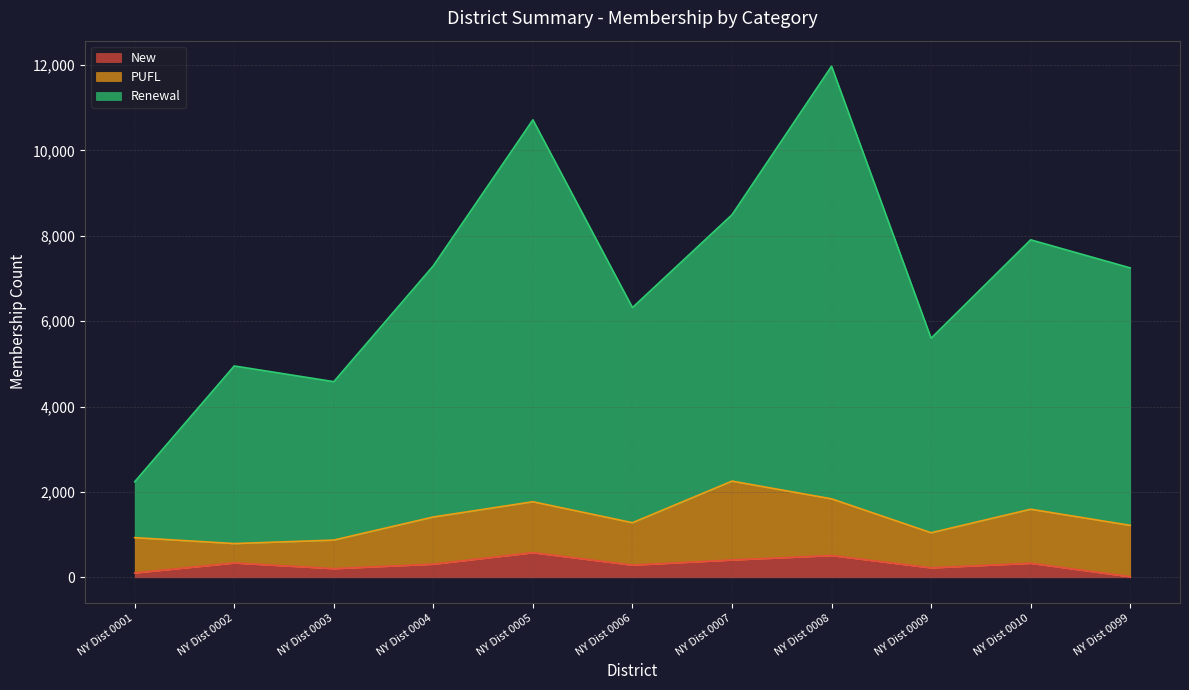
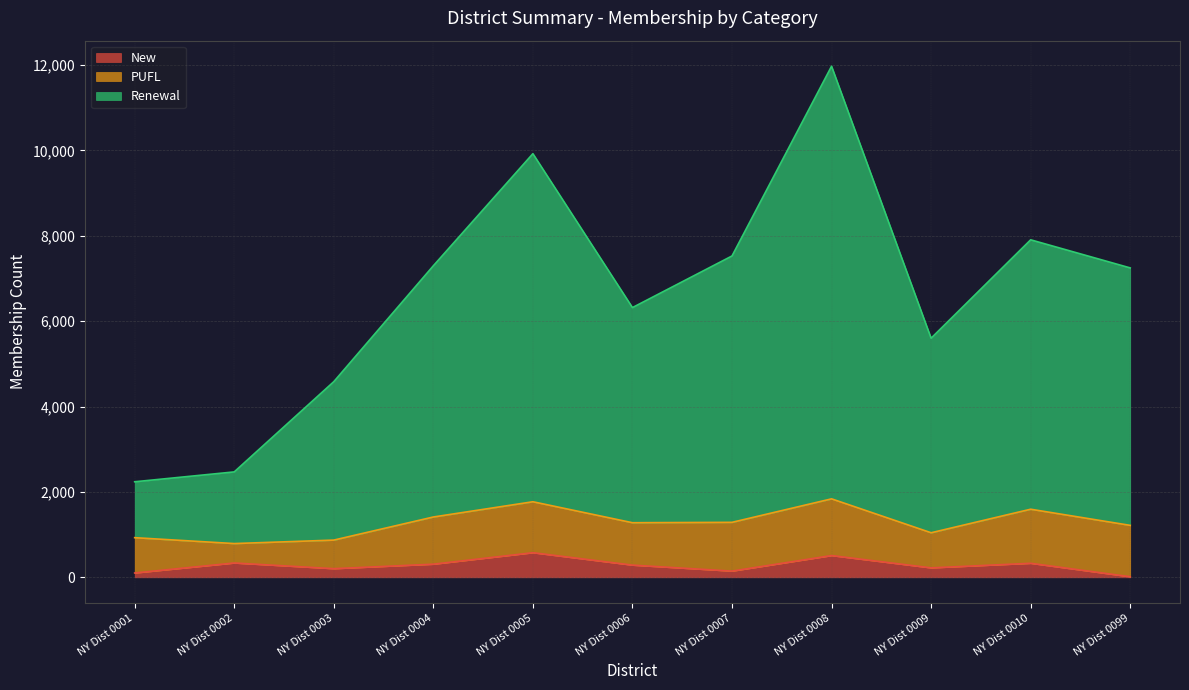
  {
    "New": {
      "NY Dist 0001": "100",
      "NY Dist 0002": "300",
      "NY Dist 0003": "200",
      "NY Dist 0004": "300",
      "NY Dist 0005": "600",
      "NY Dist 0006": "300",
-     "NY Dist 0007": "400",
+     "NY Dist 0007": "100",
      "NY Dist 0008": "500",
      "NY Dist 0009": "200",
      "NY Dist 0010": "300",
      "NY Dist 0099": "0"
    },
    "PUFL": {
      "NY Dist 0001": "800",
      "NY Dist 0002": "500",
      "NY Dist 0003": "700",
      "NY Dist 0004": "1,100",
      "NY Dist 0005": "1,200",
      "NY Dist 0006": "1,000",
-     "NY Dist 0007": "1,800",
+     "NY Dist 0007": "1,100",
      "NY Dist 0008": "1,300",
      "NY Dist 0009": "800",
      "NY Dist 0010": "1,300",
      "NY Dist 0099": "1,200"
    },
    "Renewal": {
      "NY Dist 0001": "1,300",
-     "NY Dist 0002": "4,200",
+     "NY Dist 0002": "1,700",
      "NY Dist 0003": "3,700",
      "NY Dist 0004": "5,900",
-     "NY Dist 0005": "8,900",
+     "NY Dist 0005": "8,200",
      "NY Dist 0006": "5,000",
      "NY Dist 0007": "6,200",
      "NY Dist 0008": "10,100",
      "NY Dist 0009": "4,600",
      "NY Dist 0010": "6,300",
      "NY Dist 0099": "6,000"
    }
  }
